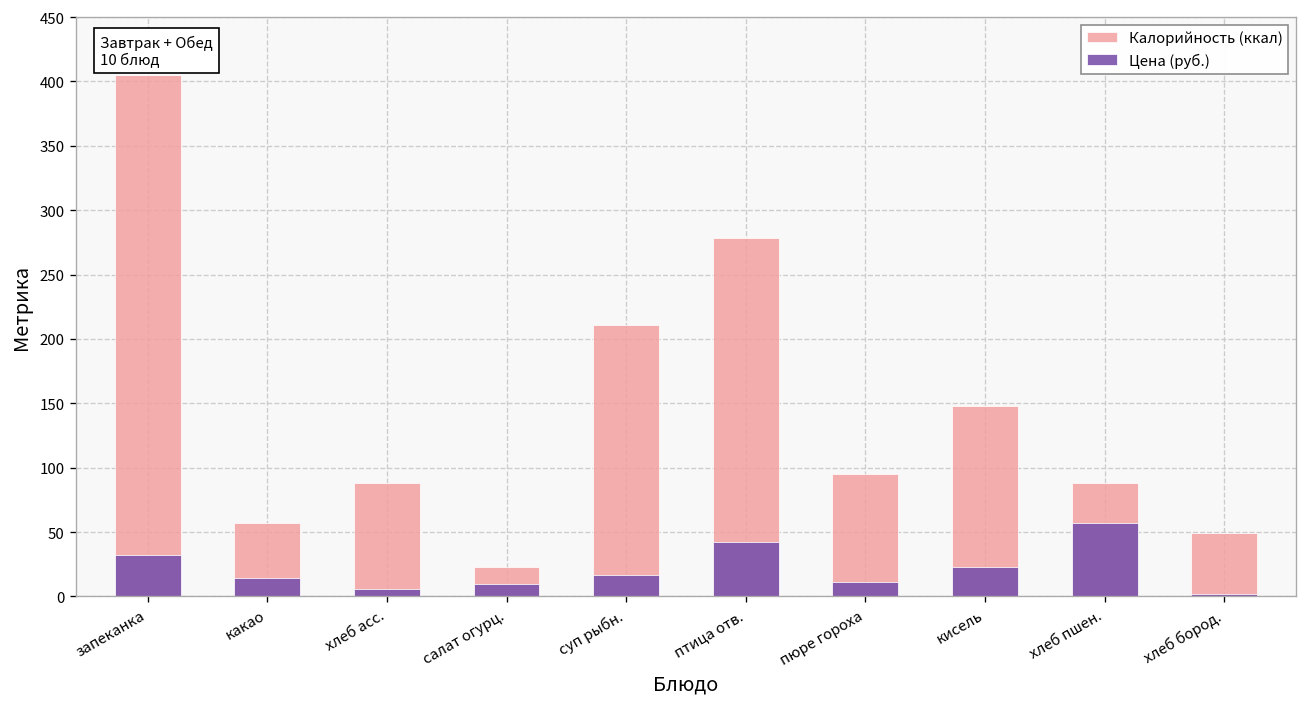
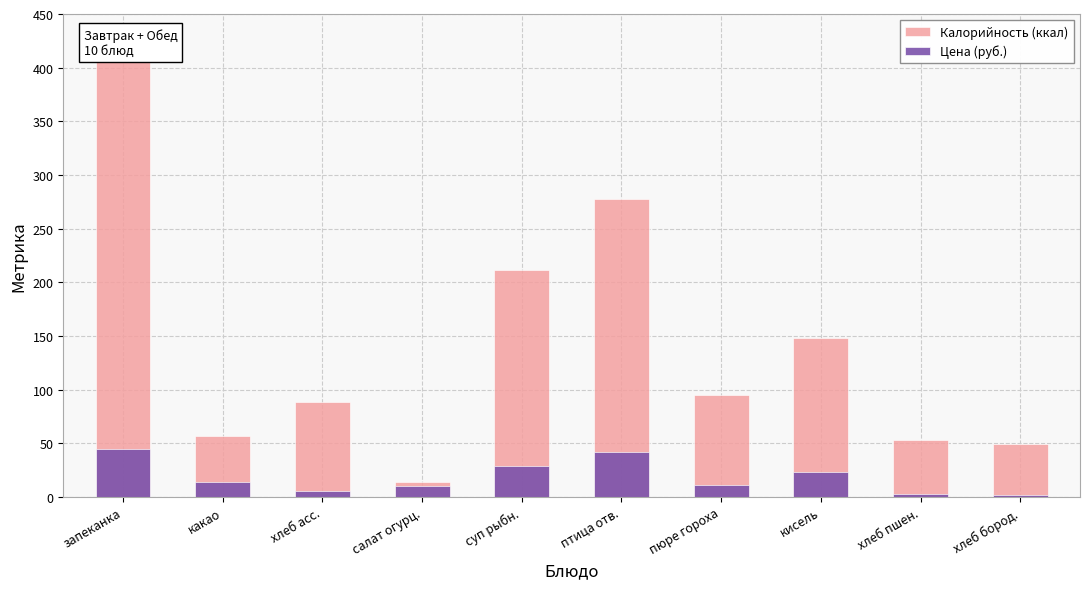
  {
    "Калорийность (ккал)": {
      "какао": 57,
      "хлеб асс.": 88,
-     "салат огурц.": 23,
+     "салат огурц.": 14,
      "суп рыбн.": 211,
      "птица отв.": 278,
      "пюре гороха": 95,
      "кисель": 148,
-     "хлеб пшен.": 88,
+     "хлеб пшен.": 53,
      "хлеб бород.": 49
    },
    "Цена (руб.)": {
-     "запеканка": 32,
-     "суп рыбн.": 17,
-     "хлеб пшен.": 57
+     "запеканка": 45,
+     "суп рыбн.": 29,
+     "хлеб пшен.": 3
    }
  }
